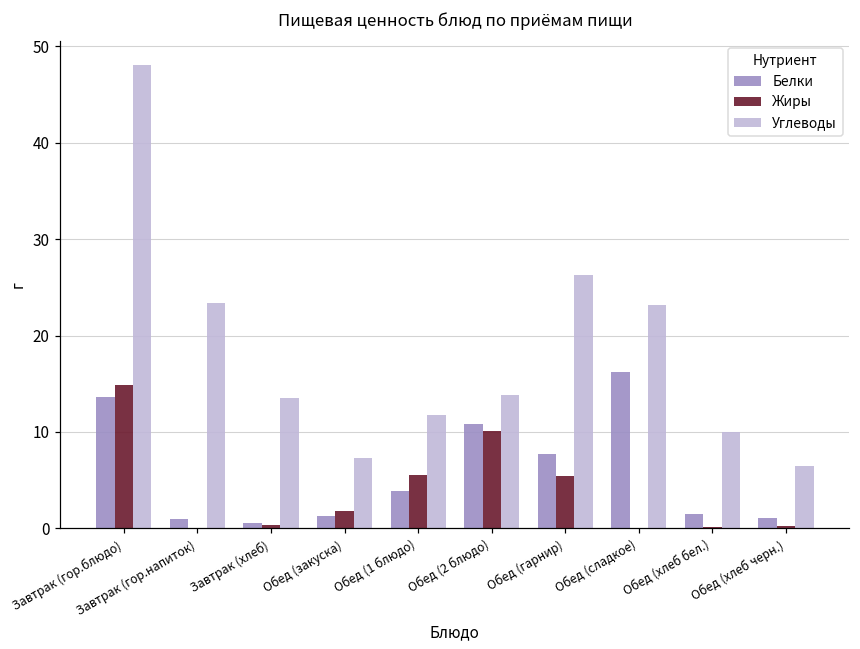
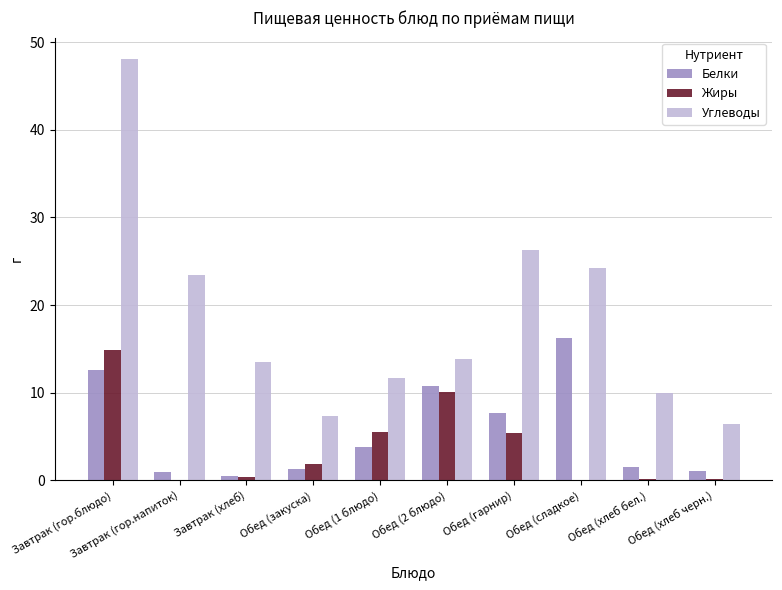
  {
    "Белки": {
-     "Завтрак (гор.блюдо)": 14,
+     "Завтрак (гор.блюдо)": 13,
      "Завтрак (гор.напиток)": 1,
      "Завтрак (хлеб)": 1,
      "Обед (закуска)": 1,
      "Обед (1 блюдо)": 4,
      "Обед (2 блюдо)": 11,
      "Обед (гарнир)": 8,
      "Обед (сладкое)": 16,
      "Обед (хлеб бел.)": 2,
      "Обед (хлеб черн.)": 1
    },
    "Жиры": {
      "Завтрак (гор.блюдо)": 15,
      "Завтрак (гор.напиток)": 0,
      "Завтрак (хлеб)": 0,
      "Обед (закуска)": 2,
      "Обед (1 блюдо)": 6,
      "Обед (2 блюдо)": 10,
      "Обед (гарнир)": 5,
      "Обед (сладкое)": 0
    },
    "Углеводы": {
      "Завтрак (гор.блюдо)": 48,
      "Завтрак (гор.напиток)": 23,
      "Завтрак (хлеб)": 14,
      "Обед (закуска)": 7,
      "Обед (1 блюдо)": 12,
      "Обед (2 блюдо)": 14,
      "Обед (гарнир)": 26,
-     "Обед (сладкое)": 23,
+     "Обед (сладкое)": 24,
      "Обед (хлеб бел.)": 10,
      "Обед (хлеб черн.)": 6
    }
  }
